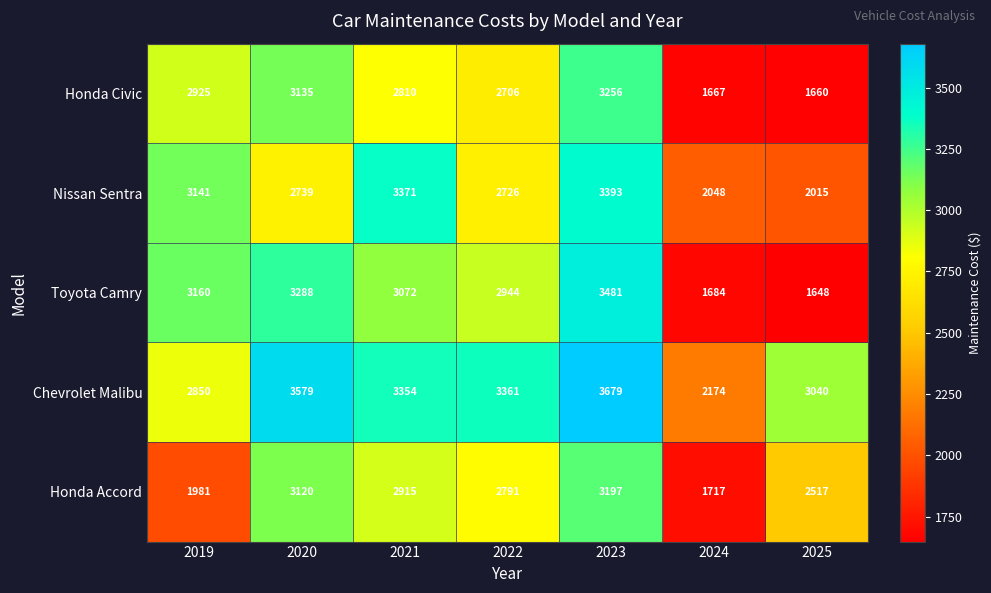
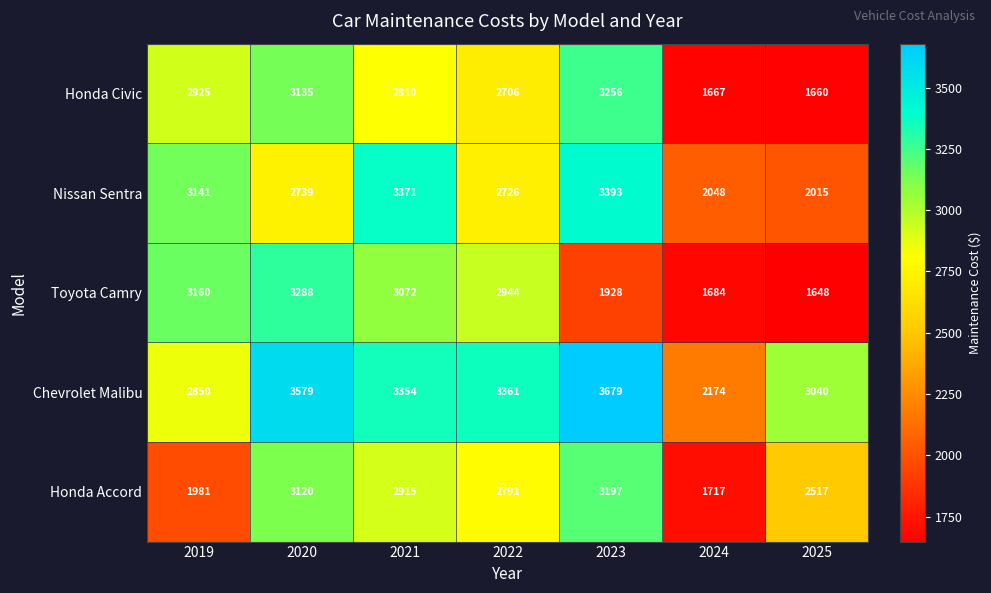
  {
    "Honda Civic": {
      "2019": 2925,
      "2020": 3135,
      "2021": 2810,
      "2022": 2706,
      "2023": 3256,
      "2024": 1667,
      "2025": 1660
    },
    "Nissan Sentra": {
      "2019": 3141,
      "2020": 2739,
      "2021": 3371,
      "2022": 2726,
      "2023": 3393,
      "2024": 2048,
      "2025": 2015
    },
    "Toyota Camry": {
      "2019": 3160,
      "2020": 3288,
      "2021": 3072,
      "2022": 2944,
-     "2023": 3481,
+     "2023": 1928,
      "2024": 1684,
      "2025": 1648
    },
    "Chevrolet Malibu": {
      "2019": 2850,
      "2020": 3579,
      "2021": 3354,
      "2022": 3361,
      "2023": 3679,
      "2024": 2174,
      "2025": 3040
    },
    "Honda Accord": {
      "2019": 1981,
      "2020": 3120,
      "2021": 2915,
      "2022": 2791,
      "2023": 3197,
      "2024": 1717,
      "2025": 2517
    }
  }
